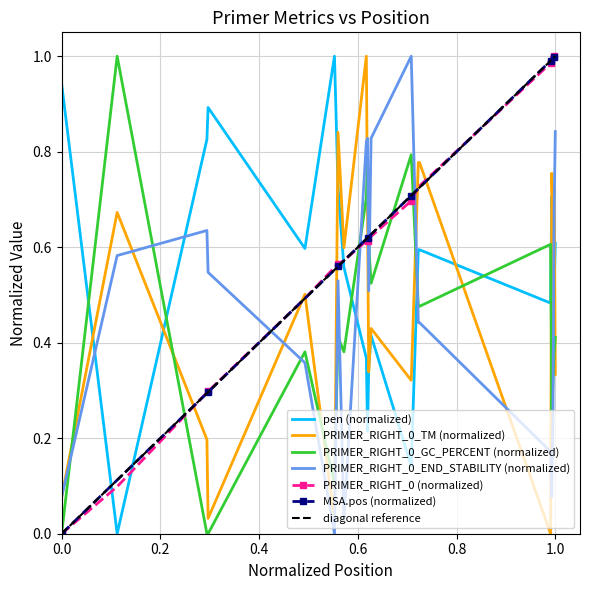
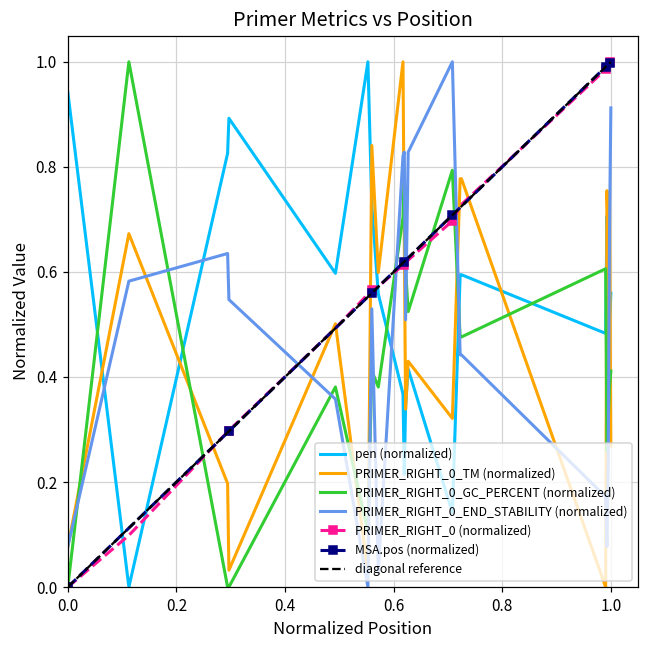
  {
    "pen (normalized)": {
      "0.0": 0.94,
-     "1.0": 0.61
+     "1.0": 0.56
    },
    "PRIMER_RIGHT_0_TM (normalized)": {
-     "1.0": 0.33
+     "1.0": 0.27
    },
    "PRIMER_RIGHT_0_GC_PERCENT (normalized)": {
      "1.0": 0.41
    },
    "PRIMER_RIGHT_0_END_STABILITY (normalized)": {
-     "1.0": 0.84
+     "1.0": 0.91
    }
  }
